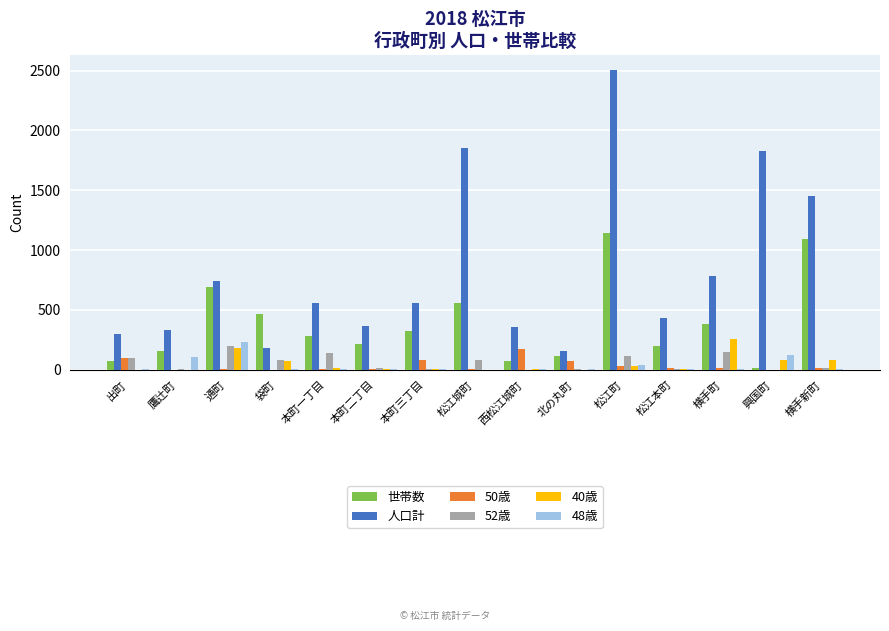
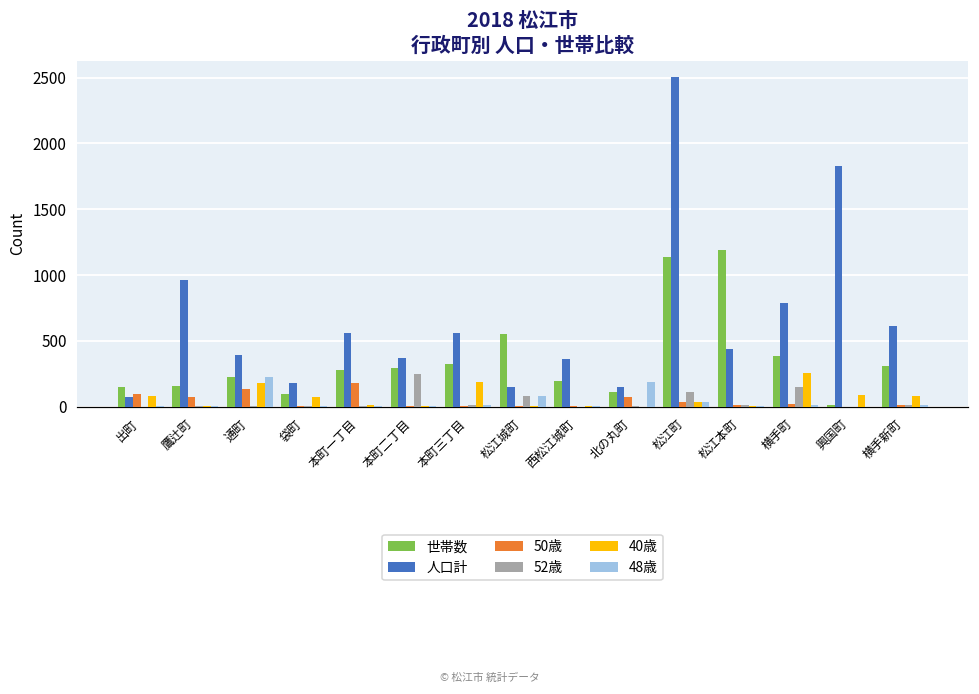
  {
    "世帯数": {
-     "出町": 70,
+     "出町": 150,
      "鷹辻町": 160,
-     "通町": 690,
-     "袋町": 460,
+     "通町": 220,
+     "袋町": 100,
      "本町一丁目": 280,
-     "本町二丁目": 210,
+     "本町二丁目": 300,
      "本町三丁目": 330,
      "松江城町": 560,
-     "西松江城町": 70,
+     "西松江城町": 200,
      "北の丸町": 110,
      "松江町": 1140,
-     "松江本町": 200,
+     "松江本町": 1190,
      "横手町": 380,
-     "横手新町": 1090
+     "横手新町": 310
    },
    "人口計": {
-     "出町": 300,
-     "鷹辻町": 330,
-     "通町": 740,
+     "出町": 80,
+     "鷹辻町": 960,
+     "通町": 390,
      "袋町": 180,
      "本町一丁目": 560,
      "本町二丁目": 370,
      "本町三丁目": 560,
-     "松江城町": 1850,
+     "松江城町": 150,
      "西松江城町": 360,
      "北の丸町": 150,
      "松江町": 2500,
      "松江本町": 440,
      "横手町": 790,
      "興国町": 1830,
-     "横手新町": 1460
+     "横手新町": 610
    },
    "50歳": {
      "出町": 100,
-     "鷹辻町": 0,
-     "通町": 0,
-     "本町一丁目": 10,
-     "本町三丁目": 80,
-     "西松江城町": 170,
+     "鷹辻町": 70,
+     "通町": 140,
+     "本町一丁目": 180,
+     "本町三丁目": 10,
+     "西松江城町": 0,
      "北の丸町": 70,
      "松江町": 40,
      "興国町": 0
    },
    "52歳": {
-     "出町": 100,
-     "通町": 200,
-     "袋町": 80,
-     "本町一丁目": 140,
-     "本町二丁目": 10,
+     "出町": 0,
+     "通町": 0,
+     "袋町": 10,
+     "本町一丁目": 10,
+     "本町二丁目": 250,
      "松江城町": 80,
      "松江町": 110,
      "横手町": 150,
      "興国町": 0
    },
    "40歳": {
-     "出町": 0,
+     "出町": 80,
      "通町": 180,
      "袋町": 70,
-     "本町三丁目": 10,
+     "本町三丁目": 180,
      "北の丸町": 0,
      "松江町": 30,
      "横手町": 260,
      "興国町": 90,
      "横手新町": 80
    },
    "48歳": {
-     "鷹辻町": 110,
+     "鷹辻町": 0,
      "通町": 230,
-     "松江城町": 0,
-     "北の丸町": 10,
+     "松江城町": 80,
+     "北の丸町": 190,
      "松江町": 40,
-     "興国町": 120
+     "興国町": 0
    }
  }
